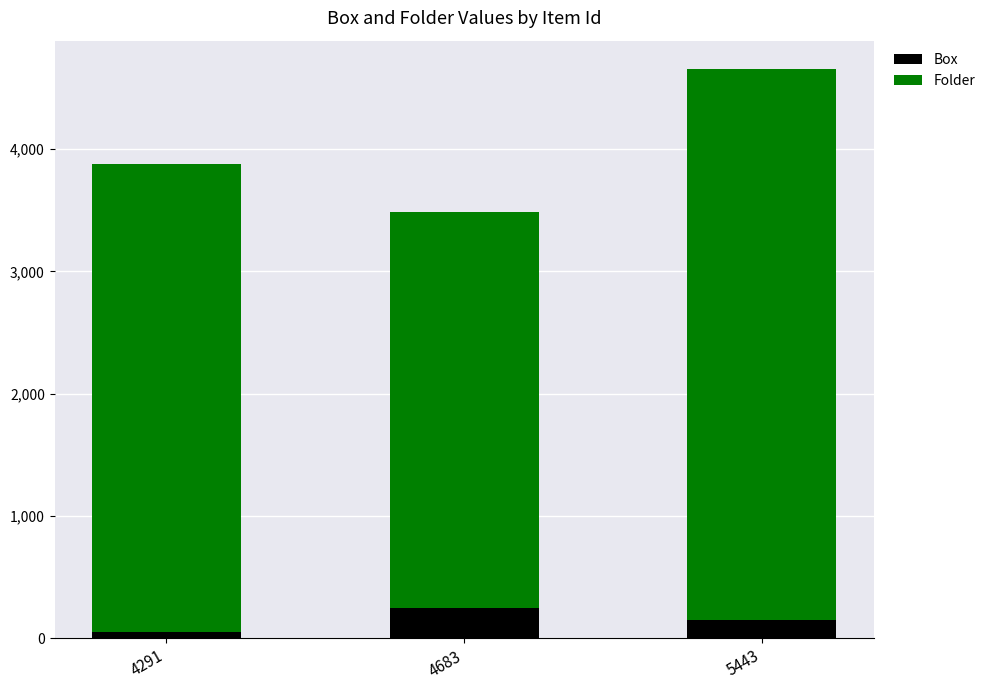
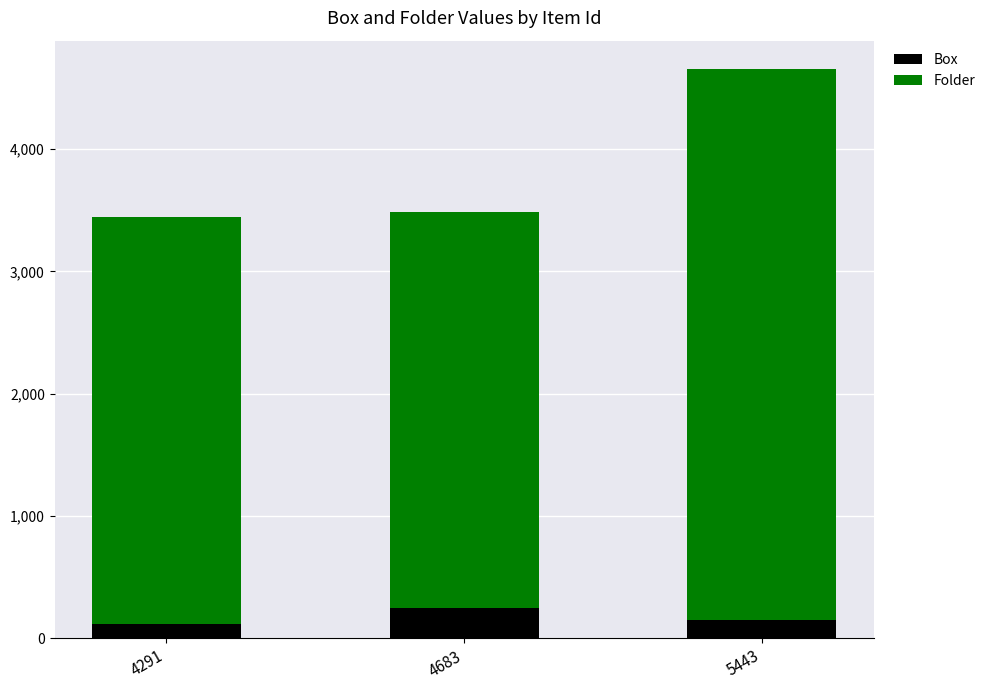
  {
    "Box": {
-     "4291": "50",
+     "4291": "120",
      "4683": "250",
      "5443": "150"
    },
    "Folder": {
-     "4291": "3,820",
+     "4291": "3,330",
      "4683": "3,240",
      "5443": "4,500"
    }
  }
